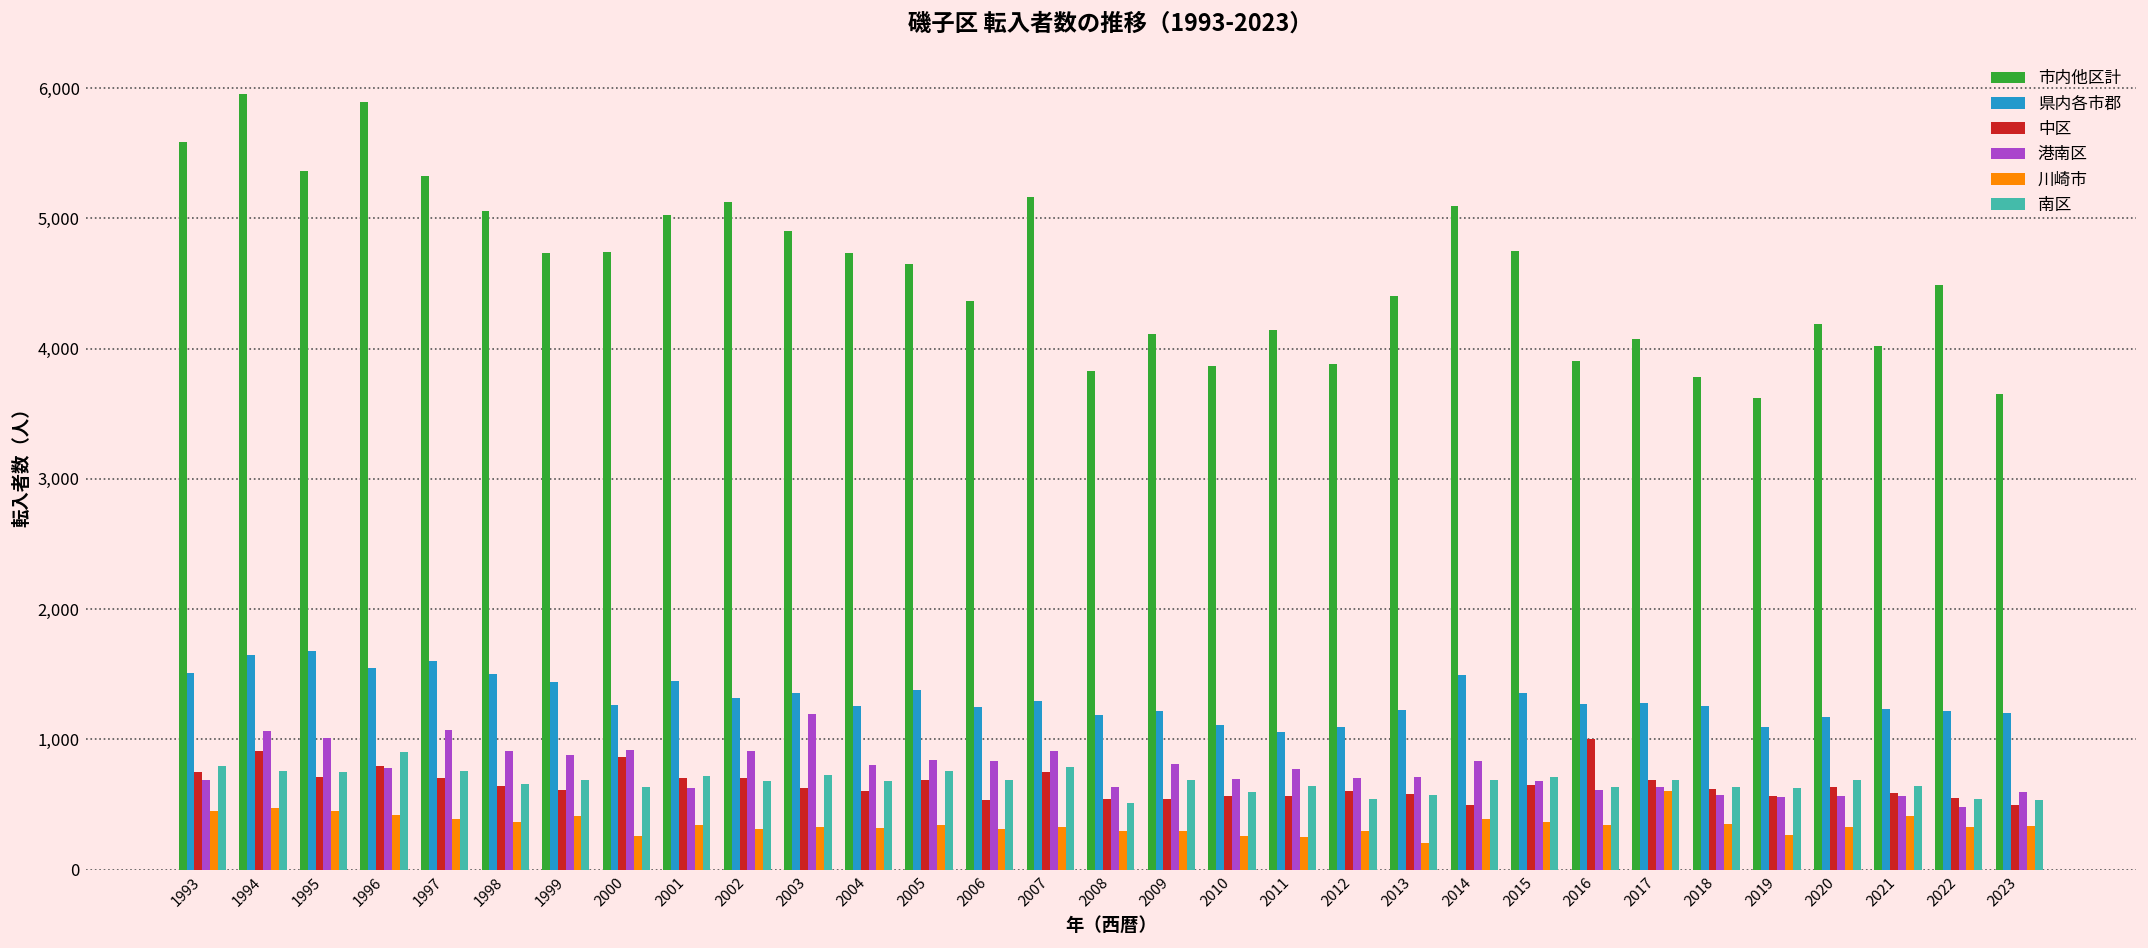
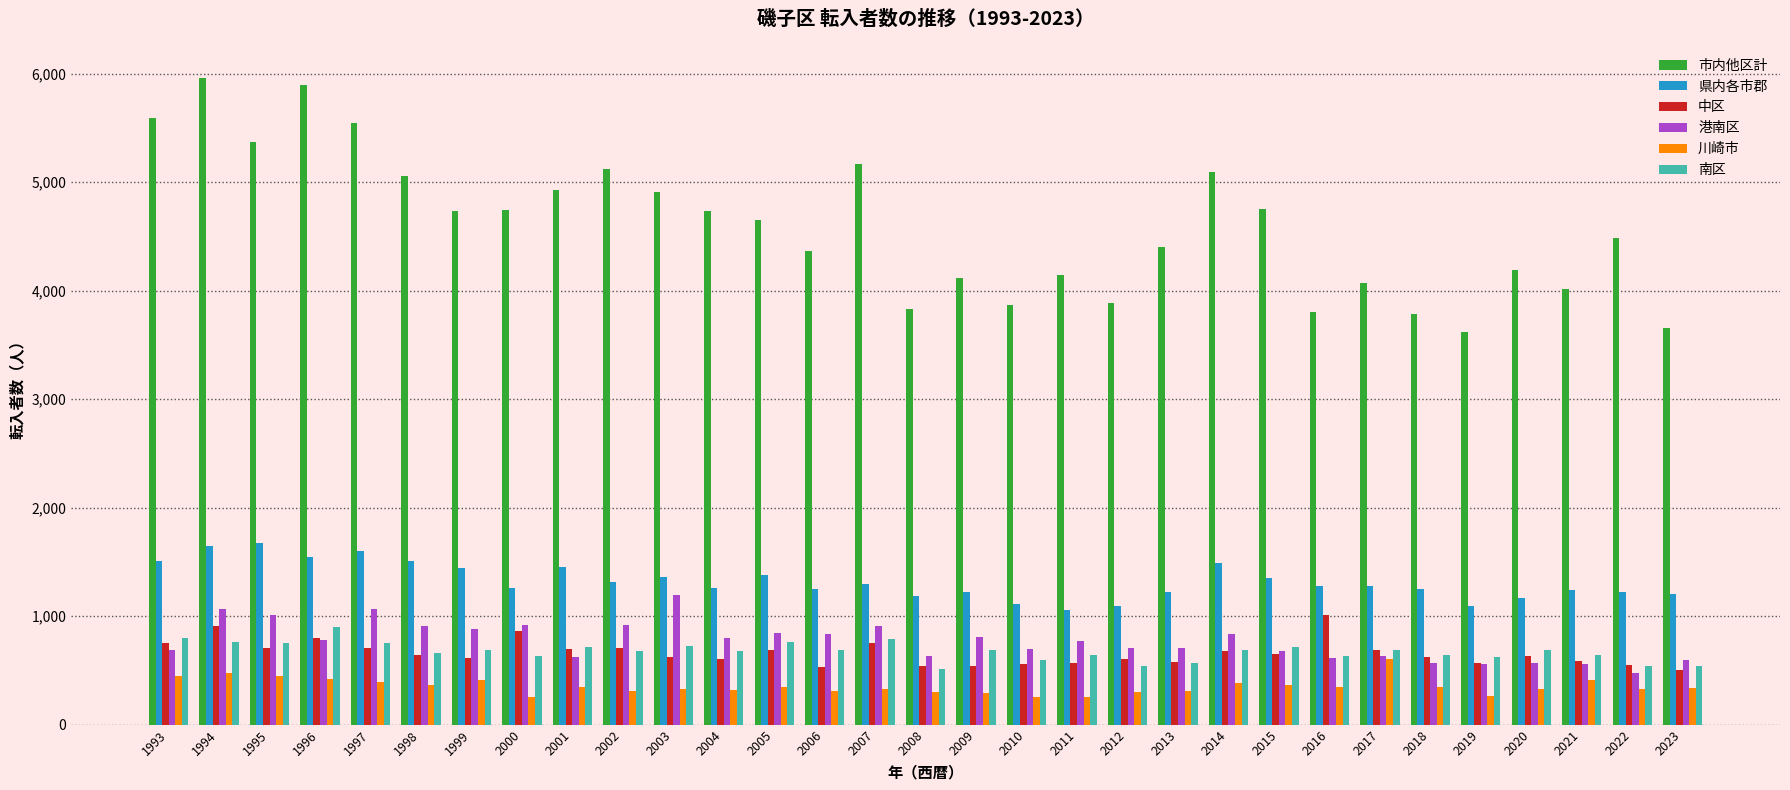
  {
    "市内他区計": {
      "1993": "5,590",
      "1994": "5,960",
      "1995": "5,370",
      "1996": "5,900",
-     "1997": "5,320",
+     "1997": "5,540",
      "1998": "5,060",
      "1999": "4,730",
      "2000": "4,740",
-     "2001": "5,030",
+     "2001": "4,930",
      "2002": "5,120",
      "2003": "4,910",
      "2004": "4,740",
      "2005": "4,650",
      "2006": "4,360",
      "2007": "5,160",
      "2008": "3,830",
      "2009": "4,110",
      "2010": "3,870",
      "2011": "4,140",
      "2012": "3,880",
      "2013": "4,410",
      "2014": "5,100",
      "2015": "4,750",
-     "2016": "3,910",
+     "2016": "3,800",
      "2017": "4,070",
      "2018": "3,780",
      "2019": "3,620",
      "2020": "4,190",
      "2021": "4,020",
      "2022": "4,490",
      "2023": "3,650"
    },
    "中区": {
      "1993": "750",
      "1994": "910",
      "1995": "710",
      "1996": "800",
      "1997": "710",
      "1998": "640",
      "1999": "610",
      "2000": "860",
      "2001": "700",
      "2002": "700",
      "2003": "620",
      "2004": "610",
      "2005": "690",
      "2006": "540",
      "2007": "750",
      "2008": "540",
      "2009": "540",
      "2010": "560",
      "2011": "570",
      "2012": "600",
      "2013": "580",
-     "2014": "500",
+     "2014": "680",
      "2015": "650",
      "2016": "1,010",
      "2017": "680",
      "2018": "620",
      "2019": "570",
      "2020": "630",
      "2021": "590",
      "2022": "550",
      "2023": "500"
    },
    "港南区": {
      "1993": "690",
      "1994": "1,070",
      "1995": "1,010",
      "1996": "780",
      "1997": "1,070",
      "1998": "910",
      "1999": "880",
      "2000": "920",
      "2001": "630",
      "2002": "910",
      "2003": "1,190",
      "2004": "800",
      "2005": "840",
      "2006": "830",
      "2007": "910",
      "2008": "640",
      "2009": "810",
      "2010": "700",
      "2011": "770",
      "2012": "700",
      "2013": "710",
      "2014": "830",
      "2015": "680",
      "2016": "610",
      "2017": "630",
      "2018": "570",
      "2019": "560",
      "2020": "560",
      "2021": "560",
      "2022": "480",
      "2023": "600"
    },
    "川崎市": {
      "1993": "450",
      "1994": "480",
      "1995": "450",
      "1996": "420",
      "1997": "390",
      "1998": "370",
      "1999": "410",
      "2000": "250",
      "2001": "350",
      "2002": "310",
      "2003": "330",
      "2004": "320",
      "2005": "340",
      "2006": "310",
      "2007": "330",
      "2008": "300",
      "2009": "300",
      "2010": "250",
      "2011": "250",
      "2012": "300",
-     "2013": "200",
+     "2013": "310",
      "2014": "390",
      "2015": "370",
      "2016": "340",
      "2017": "600",
      "2018": "350",
      "2019": "270",
      "2020": "330",
      "2021": "410",
      "2022": "320",
      "2023": "340"
    }
  }
